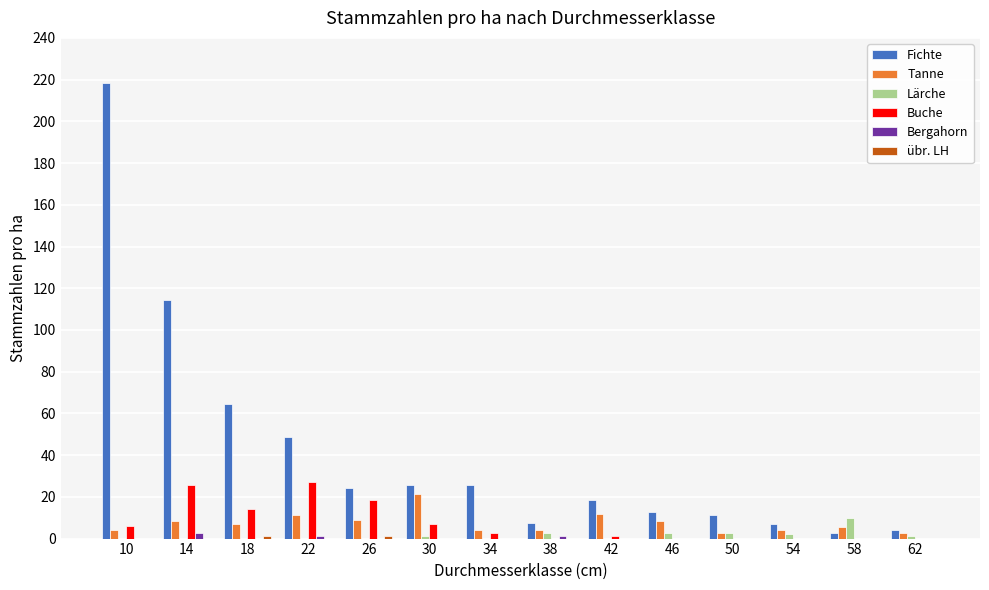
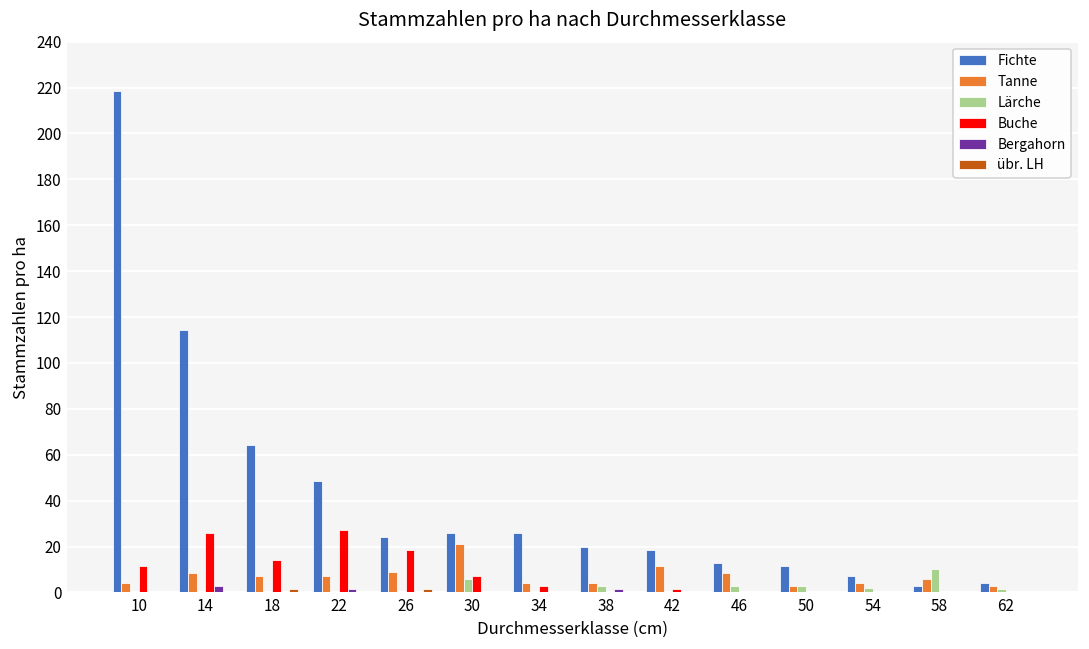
  {
    "Fichte": {
      "10": 219,
      "14": 114,
      "18": 64,
      "22": 49,
      "26": 24,
      "30": 26,
      "34": 26,
-     "38": 8,
+     "38": 20,
      "42": 19,
      "46": 13,
      "50": 11,
      "54": 7,
      "58": 3,
      "62": 4
    },
    "Tanne": {
      "10": 4,
      "14": 9,
      "18": 7,
-     "22": 11,
+     "22": 7,
      "26": 9,
      "30": 21,
      "34": 4,
      "38": 4,
      "42": 12,
      "46": 9,
      "50": 3,
      "54": 4,
      "58": 6,
      "62": 3
    },
    "Lärche": {
      "10": 0,
      "14": 0,
      "18": 0,
      "22": 0,
      "26": 0,
-     "30": 1,
+     "30": 6,
      "34": 0,
      "38": 3,
      "42": 0,
      "46": 3,
      "50": 3,
      "54": 2,
      "58": 10,
      "62": 1
    },
    "Buche": {
-     "10": 6,
+     "10": 11,
      "14": 26,
      "18": 14,
      "22": 27,
      "26": 19,
      "30": 7,
      "34": 3,
      "38": 0,
      "42": 1,
      "46": 0,
      "50": 0,
      "54": 0,
      "58": 0,
      "62": 0
    },
    "Bergahorn": {
      "10": 0,
      "14": 3,
      "18": 0,
      "22": 1,
      "26": 0,
      "30": 0,
      "34": 0,
      "38": 1,
      "42": 0,
      "46": 0,
      "50": 0,
      "54": 0,
      "58": 0,
      "62": 0
    },
    "übr. LH": {
      "10": 0,
      "14": 0,
      "18": 1,
      "22": 0,
      "26": 1,
      "30": 0,
      "34": 0,
      "38": 0,
      "42": 0,
      "46": 0,
      "50": 0,
      "54": 0,
      "58": 0,
      "62": 0
    }
  }
